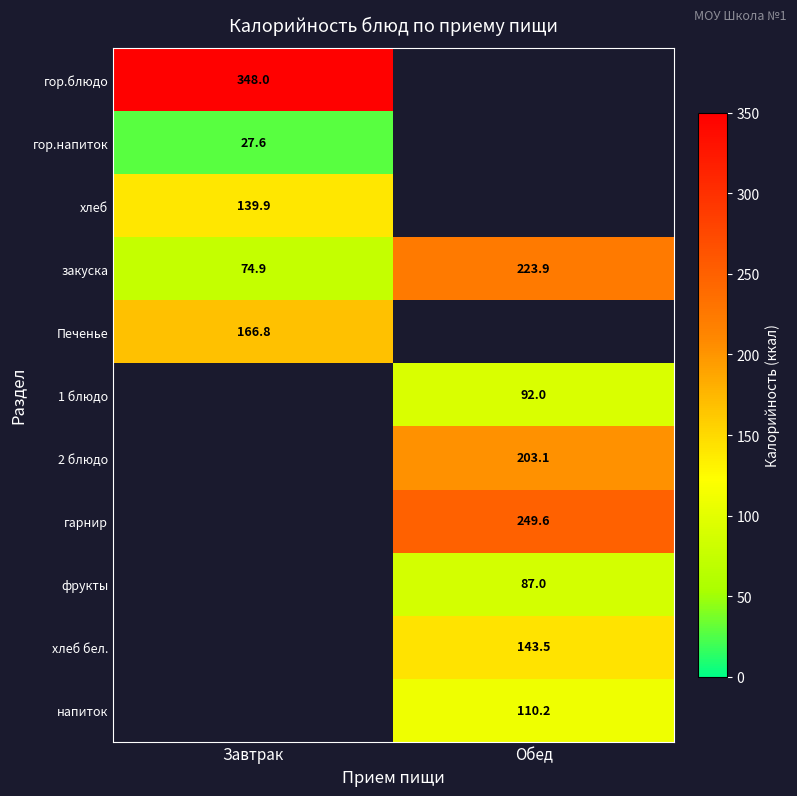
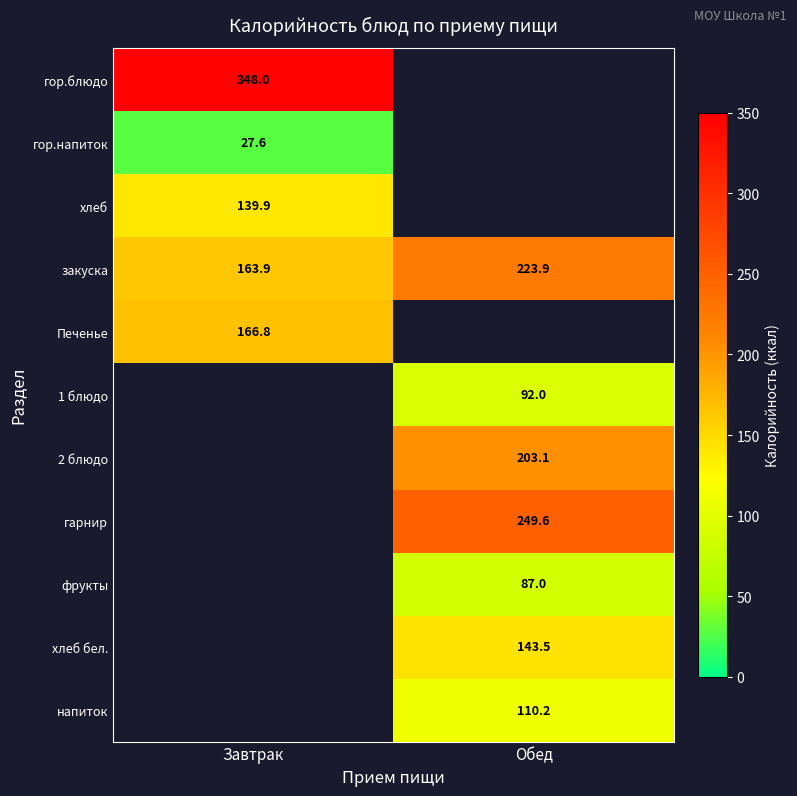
  {
    "гор.блюдо": {
      "Завтрак": 348.0
    },
    "гор.напиток": {
      "Завтрак": 27.6
    },
    "хлеб": {
      "Завтрак": 139.9
    },
    "закуска": {
-     "Завтрак": 74.9,
+     "Завтрак": 163.9,
      "Обед": 223.9
    },
    "Печенье": {
      "Завтрак": 166.8
    },
    "1 блюдо": {
      "Обед": 92.0
    },
    "2 блюдо": {
      "Обед": 203.1
    },
    "гарнир": {
      "Обед": 249.6
    },
    "фрукты": {
      "Обед": 87.0
    },
    "хлеб бел.": {
      "Обед": 143.5
    },
    "напиток": {
      "Обед": 110.2
    }
  }
